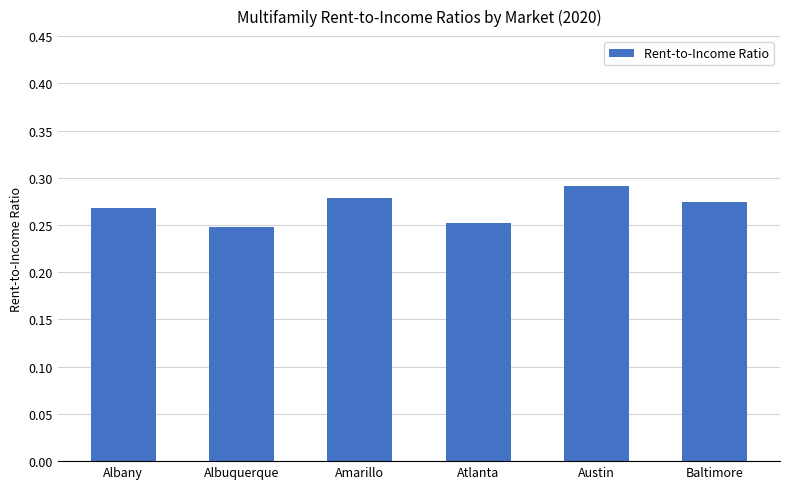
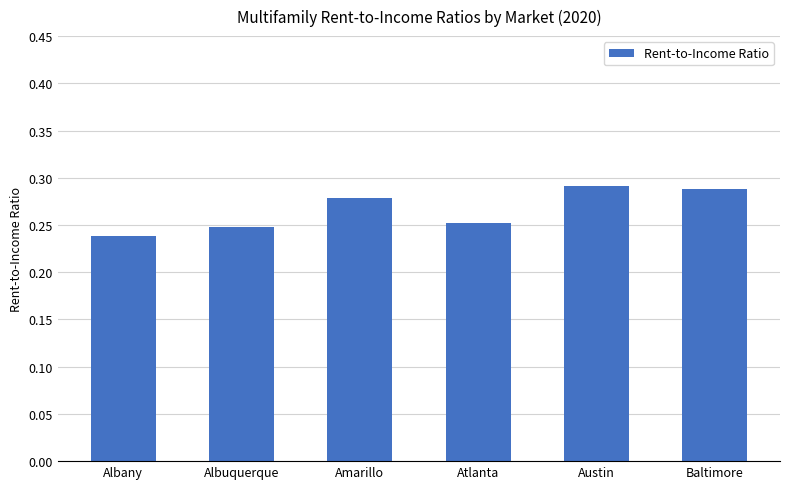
  {
-   "Albany": 0.27,
+   "Albany": 0.24,
    "Albuquerque": 0.25,
    "Amarillo": 0.28,
    "Atlanta": 0.25,
    "Austin": 0.29,
-   "Baltimore": 0.27
+   "Baltimore": 0.29
  }
